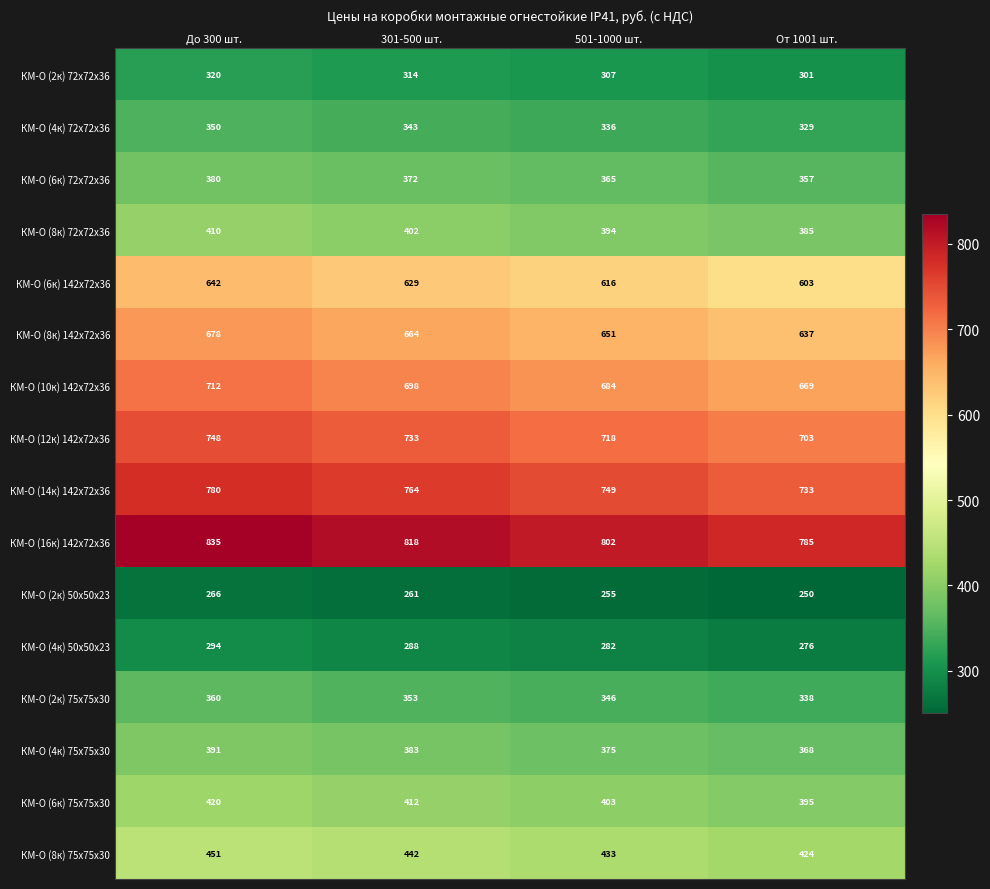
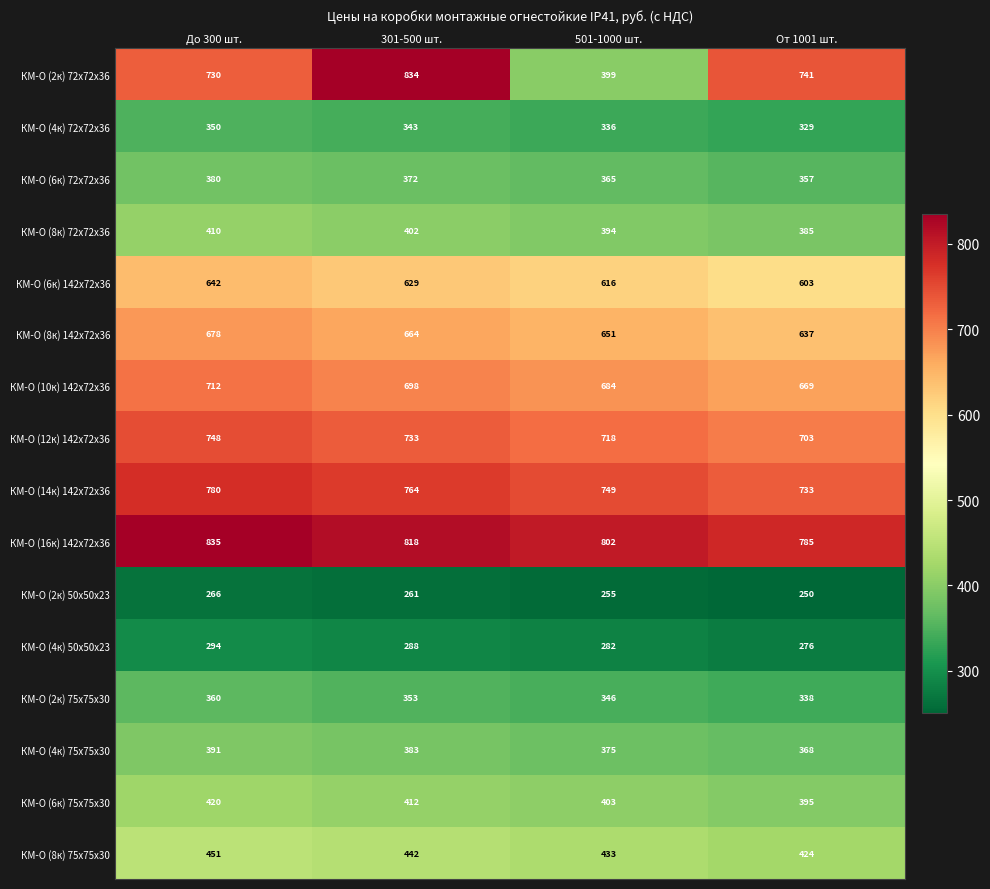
  {
    "КМ-О (2к) 72х72х36": {
-     "До 300 шт.": 320,
-     "301-500 шт.": 314,
-     "501-1000 шт.": 307,
-     "От 1001 шт.": 301
+     "До 300 шт.": 730,
+     "301-500 шт.": 834,
+     "501-1000 шт.": 399,
+     "От 1001 шт.": 741
    },
    "КМ-О (4к) 72х72х36": {
      "До 300 шт.": 350,
      "301-500 шт.": 343,
      "501-1000 шт.": 336,
      "От 1001 шт.": 329
    },
    "КМ-О (6к) 72х72х36": {
      "До 300 шт.": 380,
      "301-500 шт.": 372,
      "501-1000 шт.": 365,
      "От 1001 шт.": 357
    },
    "КМ-О (8к) 72х72х36": {
      "До 300 шт.": 410,
      "301-500 шт.": 402,
      "501-1000 шт.": 394,
      "От 1001 шт.": 385
    },
    "КМ-О (6к) 142x72х36": {
      "До 300 шт.": 642,
      "301-500 шт.": 629,
      "501-1000 шт.": 616,
      "От 1001 шт.": 603
    },
    "КМ-О (8к) 142x72х36": {
      "До 300 шт.": 678,
      "301-500 шт.": 664,
      "501-1000 шт.": 651,
      "От 1001 шт.": 637
    },
    "КМ-О (10к) 142x72х36": {
      "До 300 шт.": 712,
      "301-500 шт.": 698,
      "501-1000 шт.": 684,
      "От 1001 шт.": 669
    },
    "КМ-О (12к) 142x72х36": {
      "До 300 шт.": 748,
      "301-500 шт.": 733,
      "501-1000 шт.": 718,
      "От 1001 шт.": 703
    },
    "КМ-О (14к) 142x72х36": {
      "До 300 шт.": 780,
      "301-500 шт.": 764,
      "501-1000 шт.": 749,
      "От 1001 шт.": 733
    },
    "КМ-О (16к) 142x72х36": {
      "До 300 шт.": 835,
      "301-500 шт.": 818,
      "501-1000 шт.": 802,
      "От 1001 шт.": 785
    },
    "КМ-О (2к) 50х50х23": {
      "До 300 шт.": 266,
      "301-500 шт.": 261,
      "501-1000 шт.": 255,
      "От 1001 шт.": 250
    },
    "КМ-О (4к) 50х50х23": {
      "До 300 шт.": 294,
      "301-500 шт.": 288,
      "501-1000 шт.": 282,
      "От 1001 шт.": 276
    },
    "КМ-О (2к) 75х75х30": {
      "До 300 шт.": 360,
      "301-500 шт.": 353,
      "501-1000 шт.": 346,
      "От 1001 шт.": 338
    },
    "КМ-О (4к) 75х75х30": {
      "До 300 шт.": 391,
      "301-500 шт.": 383,
      "501-1000 шт.": 375,
      "От 1001 шт.": 368
    },
    "КМ-О (6к) 75х75х30": {
      "До 300 шт.": 420,
      "301-500 шт.": 412,
      "501-1000 шт.": 403,
      "От 1001 шт.": 395
    },
    "КМ-О (8к) 75х75х30": {
      "До 300 шт.": 451,
      "301-500 шт.": 442,
      "501-1000 шт.": 433,
      "От 1001 шт.": 424
    }
  }
